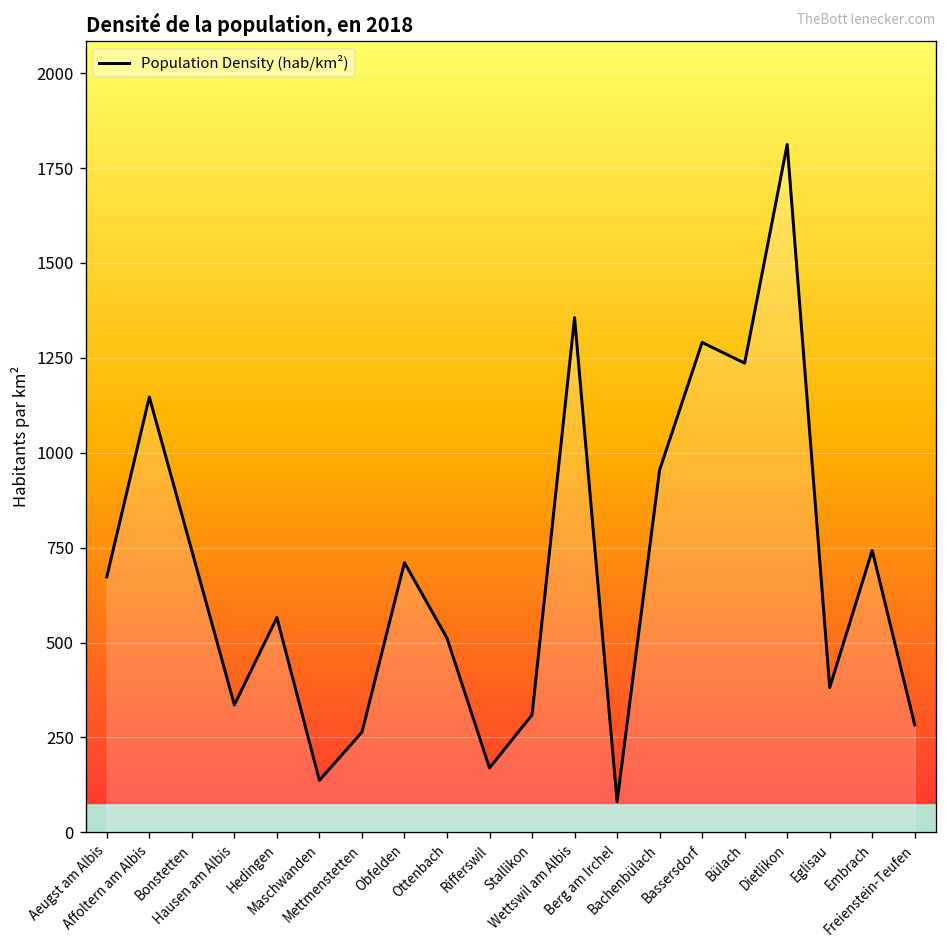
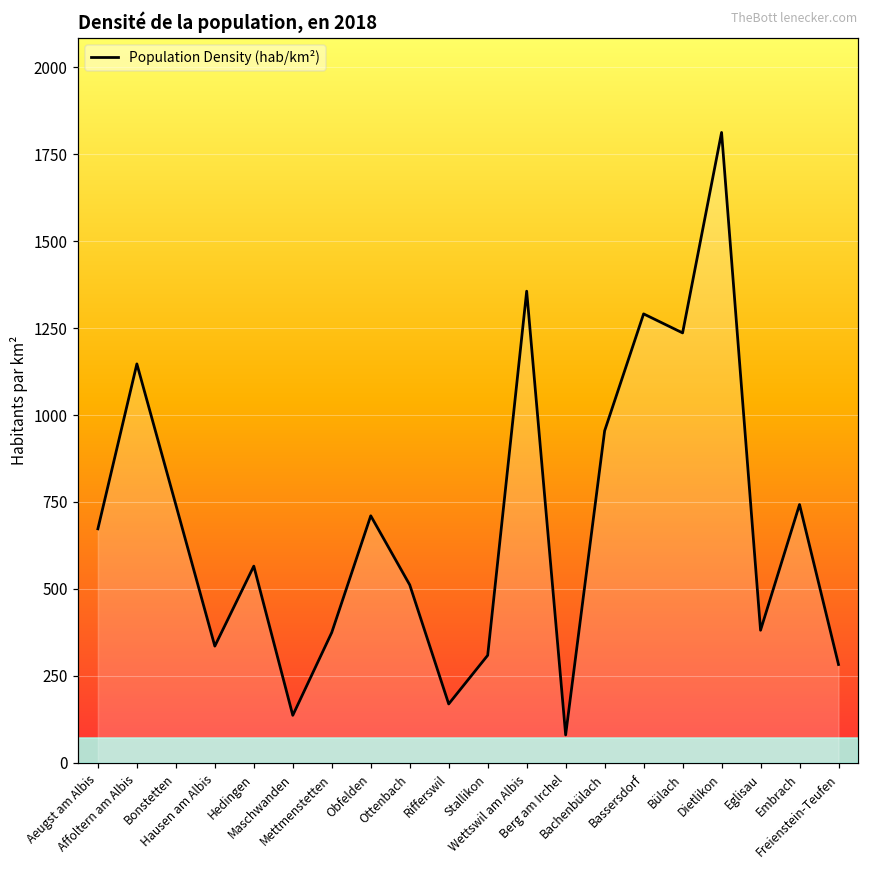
  {
    "Aeugst am Albis": 670,
    "Affoltern am Albis": 1150,
    "Bonstetten": 740,
    "Hausen am Albis": 340,
    "Hedingen": 570,
    "Maschwanden": 140,
-   "Mettmenstetten": 260,
+   "Mettmenstetten": 370,
    "Obfelden": 710,
    "Ottenbach": 510,
    "Rifferswil": 170,
    "Stallikon": 310,
    "Wettswil am Albis": 1360,
    "Berg am Irchel": 80,
    "Bachenbülach": 950,
    "Bassersdorf": 1290,
    "Bülach": 1240,
    "Dietlikon": 1810,
    "Eglisau": 380,
    "Embrach": 740,
    "Freienstein-Teufen": 280
  }
